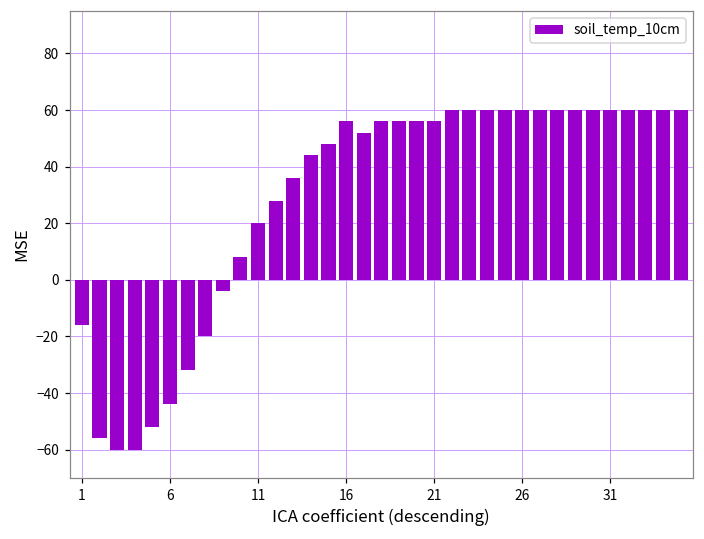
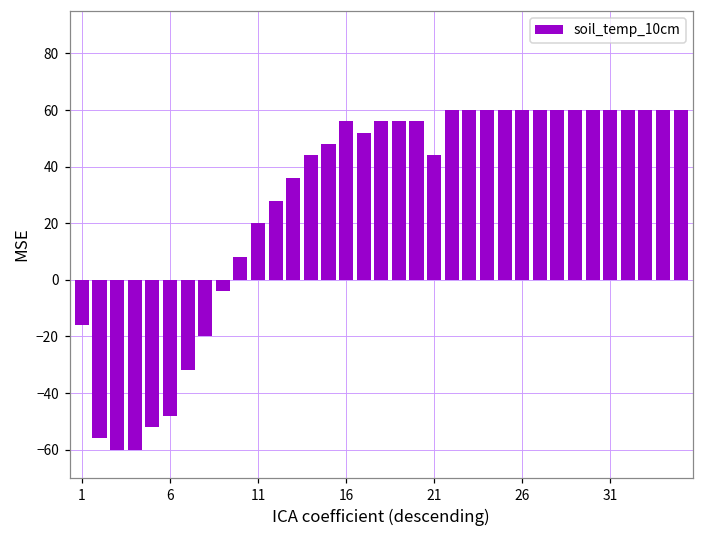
  {
    "1": -16,
-   "6": -44,
+   "6": -48,
    "11": 20,
    "16": 56,
-   "21": 56,
+   "21": 44,
    "26": 60,
    "31": 60
  }
